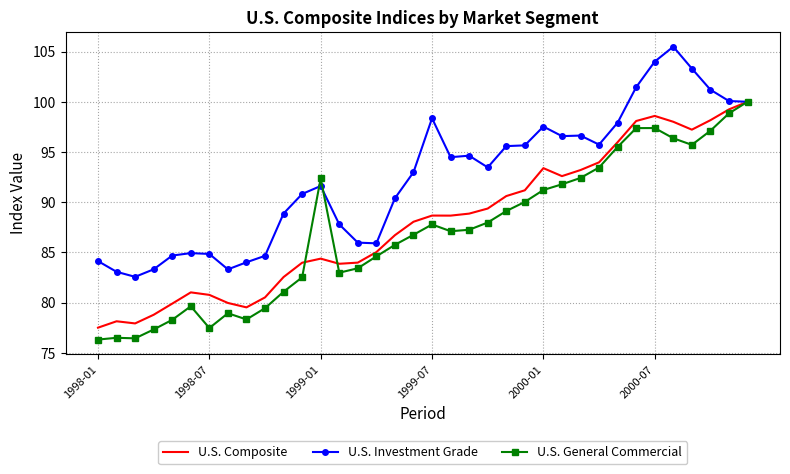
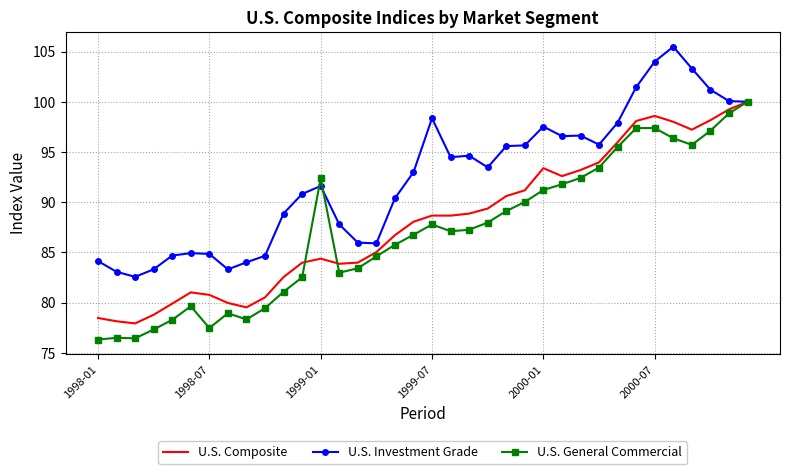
  {
    "U.S. Composite": {
-     "1998-01": 77.5,
+     "1998-01": 78.5,
      "1998-07": 80.8,
      "1999-01": 84.4,
      "1999-07": 88.7,
      "2000-01": 93.4,
      "2000-07": 98.6
    },
    "U.S. Investment Grade": {
      "1998-01": 84.1,
      "1998-07": 84.9,
      "1999-01": 91.6,
      "1999-07": 98.4,
      "2000-01": 97.5,
      "2000-07": 104.0
    },
    "U.S. General Commercial": {
      "1998-01": 76.3,
      "1998-07": 77.5,
      "1999-01": 92.4,
      "1999-07": 87.8,
      "2000-01": 91.2,
      "2000-07": 97.4
    }
  }
